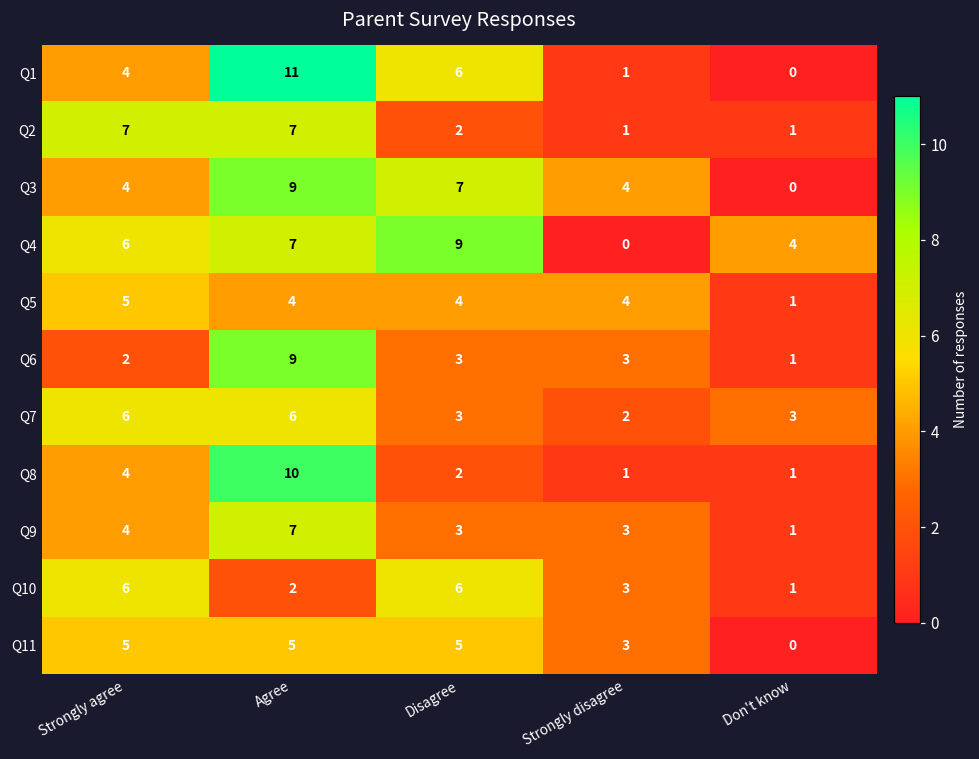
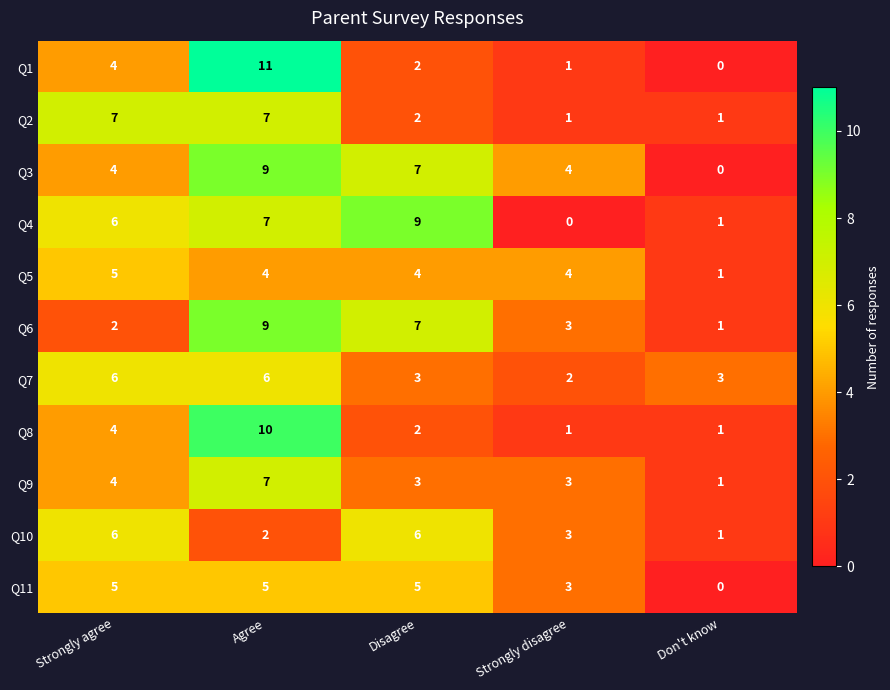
  {
    "Q1": {
      "Strongly agree": 4,
      "Agree": 11,
-     "Disagree": 6,
+     "Disagree": 2,
      "Strongly disagree": 1,
      "Don't know": 0
    },
    "Q2": {
      "Strongly agree": 7,
      "Agree": 7,
      "Disagree": 2,
      "Strongly disagree": 1,
      "Don't know": 1
    },
    "Q3": {
      "Strongly agree": 4,
      "Agree": 9,
      "Disagree": 7,
      "Strongly disagree": 4,
      "Don't know": 0
    },
    "Q4": {
      "Strongly agree": 6,
      "Agree": 7,
      "Disagree": 9,
      "Strongly disagree": 0,
-     "Don't know": 4
+     "Don't know": 1
    },
    "Q5": {
      "Strongly agree": 5,
      "Agree": 4,
      "Disagree": 4,
      "Strongly disagree": 4,
      "Don't know": 1
    },
    "Q6": {
      "Strongly agree": 2,
      "Agree": 9,
-     "Disagree": 3,
+     "Disagree": 7,
      "Strongly disagree": 3,
      "Don't know": 1
    },
    "Q7": {
      "Strongly agree": 6,
      "Agree": 6,
      "Disagree": 3,
      "Strongly disagree": 2,
      "Don't know": 3
    },
    "Q8": {
      "Strongly agree": 4,
      "Agree": 10,
      "Disagree": 2,
      "Strongly disagree": 1,
      "Don't know": 1
    },
    "Q9": {
      "Strongly agree": 4,
      "Agree": 7,
      "Disagree": 3,
      "Strongly disagree": 3,
      "Don't know": 1
    },
    "Q10": {
      "Strongly agree": 6,
      "Agree": 2,
      "Disagree": 6,
      "Strongly disagree": 3,
      "Don't know": 1
    },
    "Q11": {
      "Strongly agree": 5,
      "Agree": 5,
      "Disagree": 5,
      "Strongly disagree": 3,
      "Don't know": 0
    }
  }
